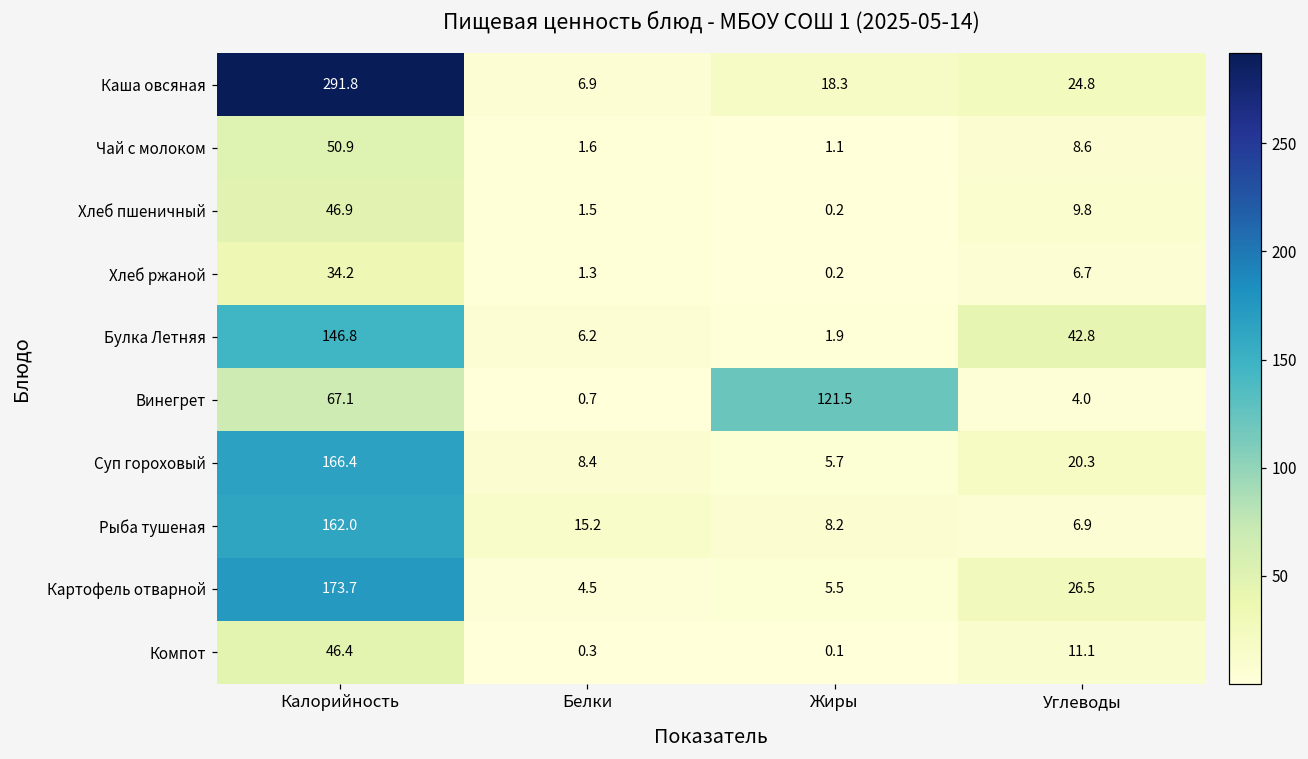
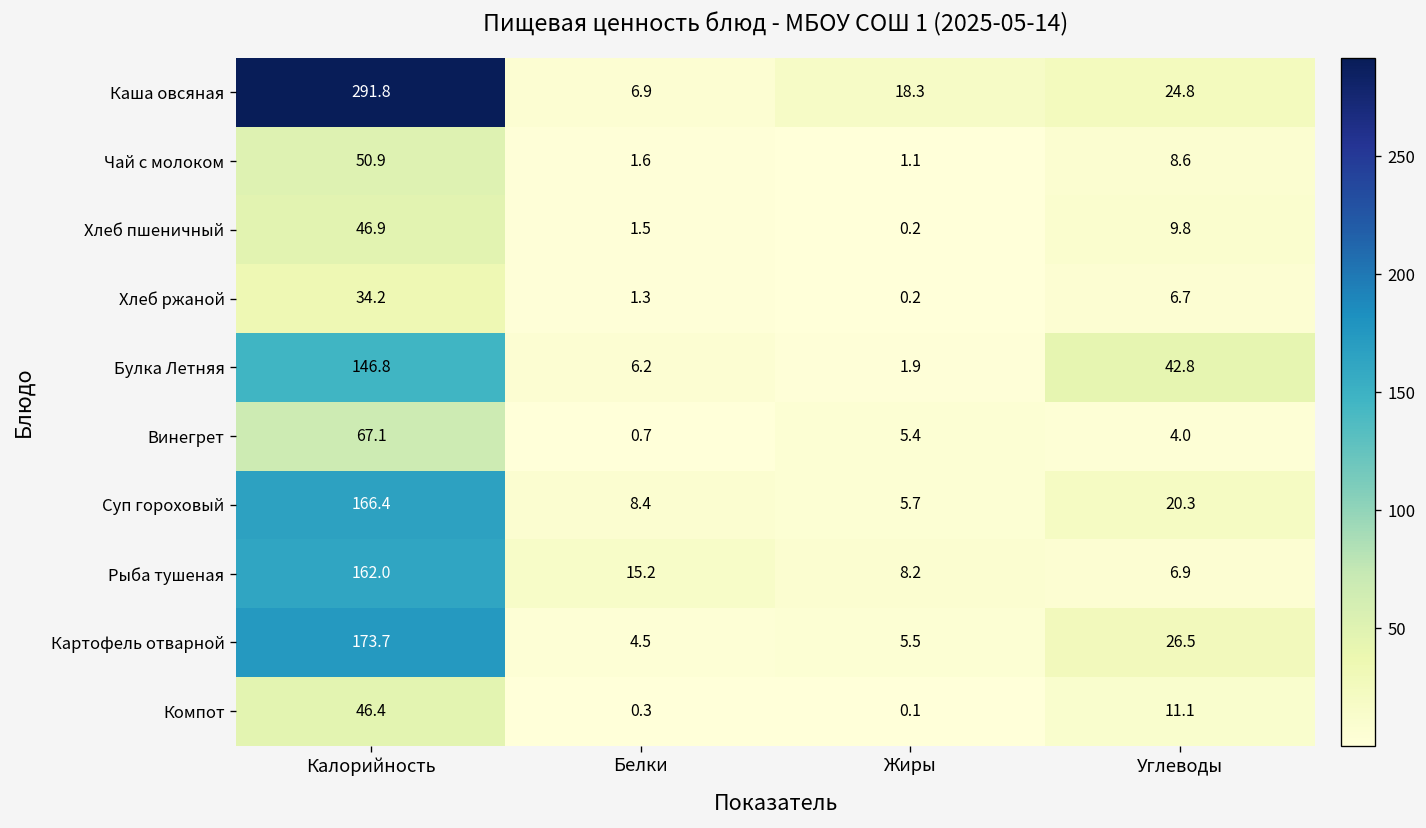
  {
    "Каша овсяная": {
      "Калорийность": 291.8,
      "Белки": 6.9,
      "Жиры": 18.3,
      "Углеводы": 24.8
    },
    "Чай с молоком": {
      "Калорийность": 50.9,
      "Белки": 1.6,
      "Жиры": 1.1,
      "Углеводы": 8.6
    },
    "Хлеб пшеничный": {
      "Калорийность": 46.9,
      "Белки": 1.5,
      "Жиры": 0.2,
      "Углеводы": 9.8
    },
    "Хлеб ржаной": {
      "Калорийность": 34.2,
      "Белки": 1.3,
      "Жиры": 0.2,
      "Углеводы": 6.7
    },
    "Булка Летняя": {
      "Калорийность": 146.8,
      "Белки": 6.2,
      "Жиры": 1.9,
      "Углеводы": 42.8
    },
    "Винегрет": {
      "Калорийность": 67.1,
      "Белки": 0.7,
-     "Жиры": 121.5,
+     "Жиры": 5.4,
      "Углеводы": 4.0
    },
    "Суп гороховый": {
      "Калорийность": 166.4,
      "Белки": 8.4,
      "Жиры": 5.7,
      "Углеводы": 20.3
    },
    "Рыба тушеная": {
      "Калорийность": 162.0,
      "Белки": 15.2,
      "Жиры": 8.2,
      "Углеводы": 6.9
    },
    "Картофель отварной": {
      "Калорийность": 173.7,
      "Белки": 4.5,
      "Жиры": 5.5,
      "Углеводы": 26.5
    },
    "Компот": {
      "Калорийность": 46.4,
      "Белки": 0.3,
      "Жиры": 0.1,
      "Углеводы": 11.1
    }
  }
